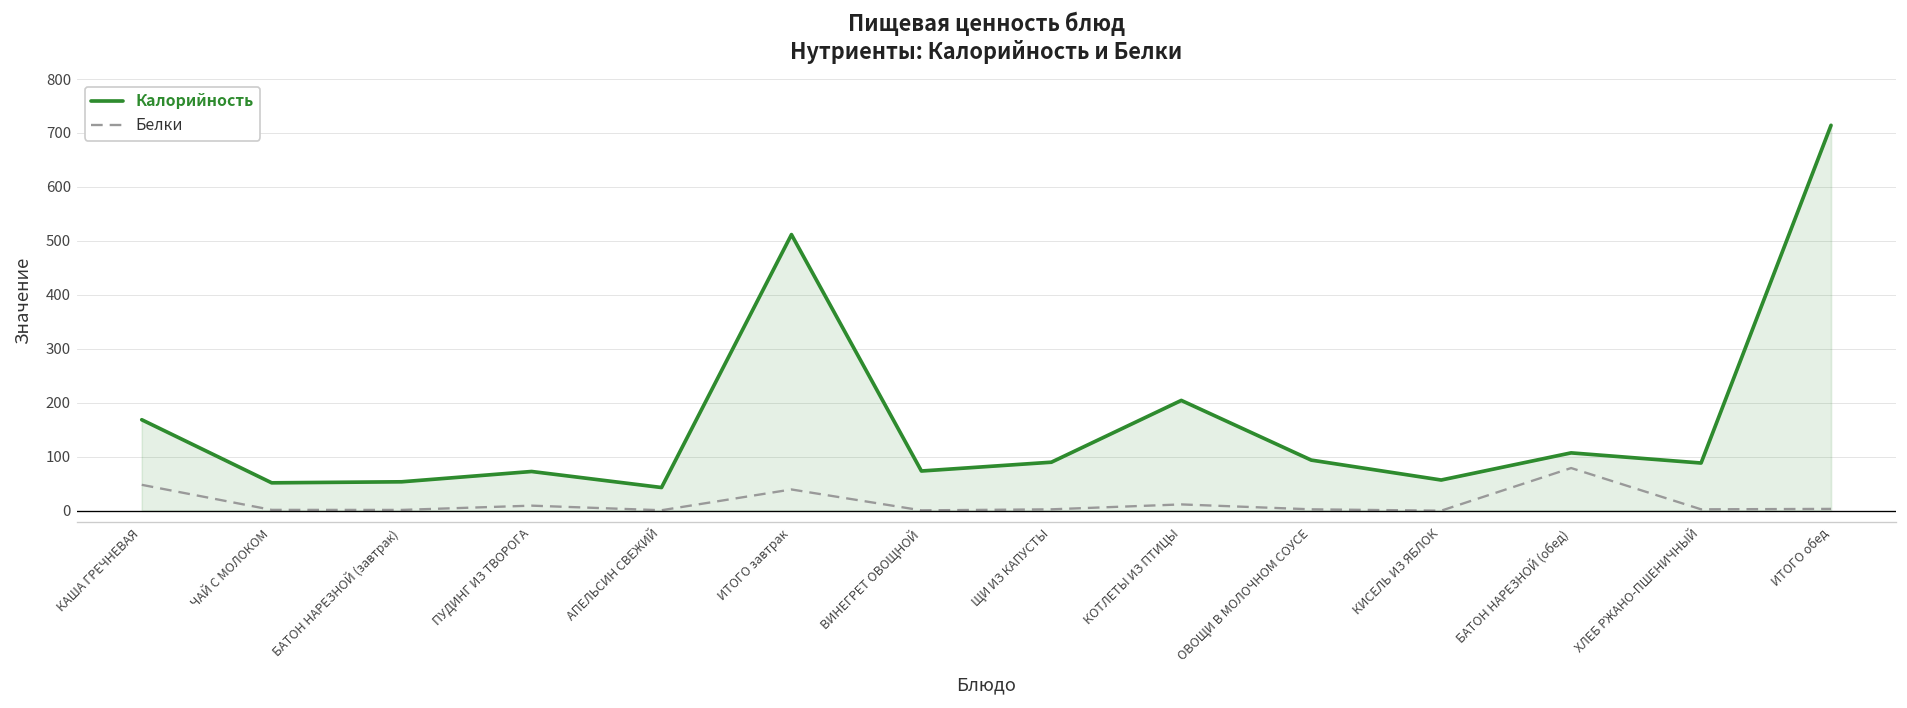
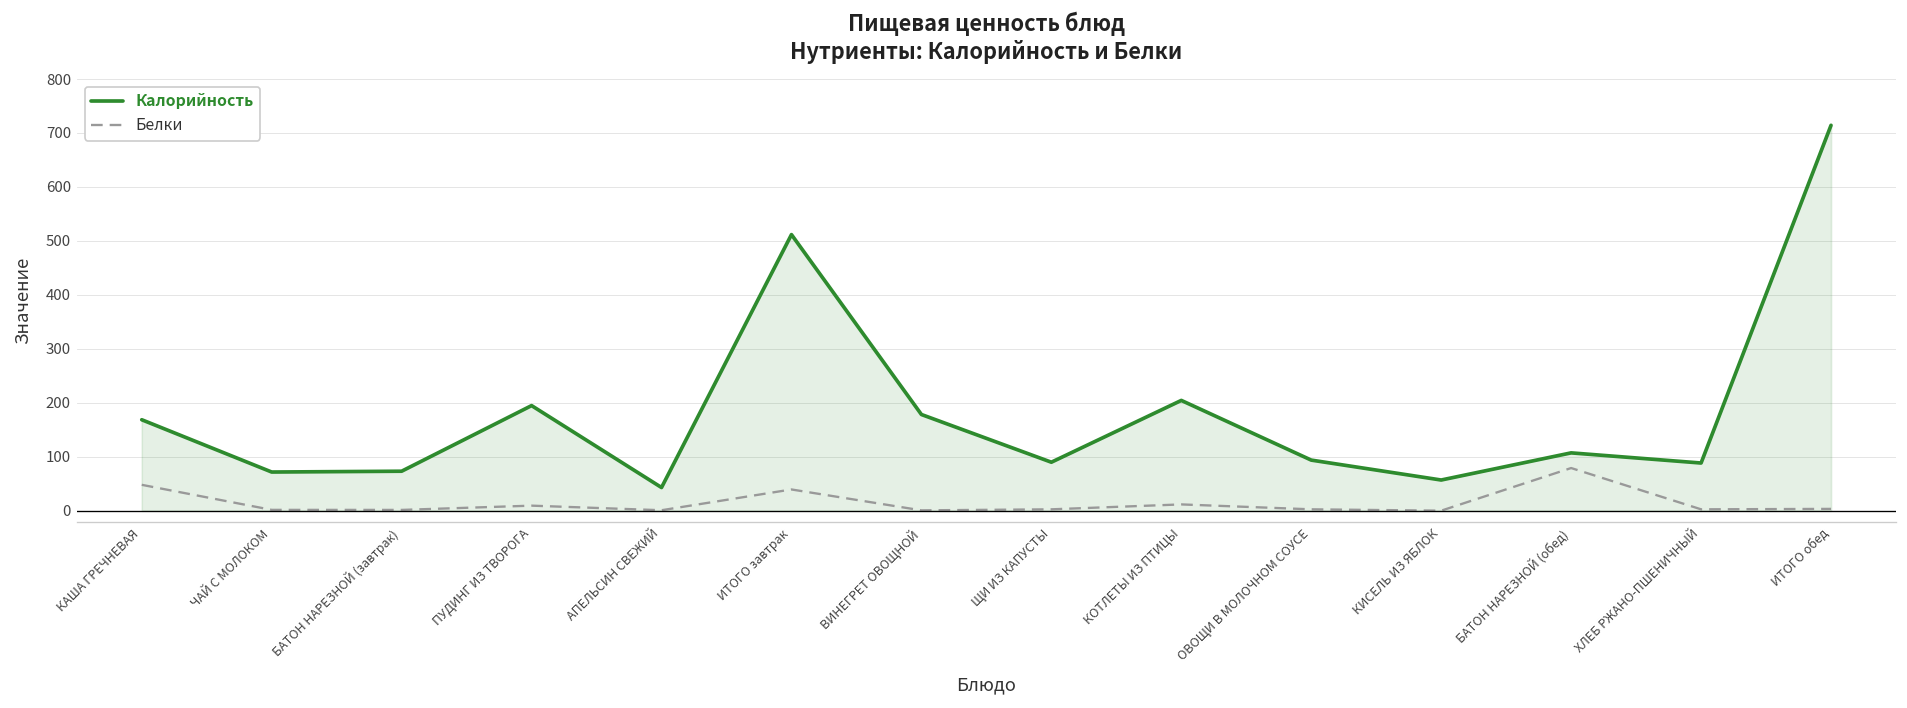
  {
    "Калорийность": {
      "КАША ГРЕЧНЕВАЯ": 170,
-     "ЧАЙ С МОЛОКОМ": 50,
-     "БАТОН НАРЕЗНОЙ (завтрак)": 50,
-     "ПУДИНГ ИЗ ТВОРОГА": 70,
+     "ЧАЙ С МОЛОКОМ": 70,
+     "БАТОН НАРЕЗНОЙ (завтрак)": 70,
+     "ПУДИНГ ИЗ ТВОРОГА": 190,
      "АПЕЛЬСИН СВЕЖИЙ": 40,
      "ИТОГО завтрак": 510,
-     "ВИНЕГРЕТ ОВОЩНОЙ": 70,
+     "ВИНЕГРЕТ ОВОЩНОЙ": 180,
      "ЩИ ИЗ КАПУСТЫ": 90,
      "КОТЛЕТЫ ИЗ ПТИЦЫ": 200,
      "ОВОЩИ В МОЛОЧНОМ СОУСЕ": 90,
      "КИСЕЛЬ ИЗ ЯБЛОК": 60,
      "БАТОН НАРЕЗНОЙ (обед)": 110,
      "ХЛЕБ РЖАНО-ПШЕНИЧНЫЙ": 90,
      "ИТОГО обед": 710
    },
    "Белки": {
      "КАША ГРЕЧНЕВАЯ": 50,
      "ЧАЙ С МОЛОКОМ": 0,
      "БАТОН НАРЕЗНОЙ (завтрак)": 0,
      "ПУДИНГ ИЗ ТВОРОГА": 10,
      "АПЕЛЬСИН СВЕЖИЙ": 0,
      "ИТОГО завтрак": 40,
      "ВИНЕГРЕТ ОВОЩНОЙ": 0,
      "ЩИ ИЗ КАПУСТЫ": 0,
      "КОТЛЕТЫ ИЗ ПТИЦЫ": 10,
      "ОВОЩИ В МОЛОЧНОМ СОУСЕ": 0,
      "КИСЕЛЬ ИЗ ЯБЛОК": 0,
      "БАТОН НАРЕЗНОЙ (обед)": 80,
      "ХЛЕБ РЖАНО-ПШЕНИЧНЫЙ": 0,
      "ИТОГО обед": 0
    }
  }
